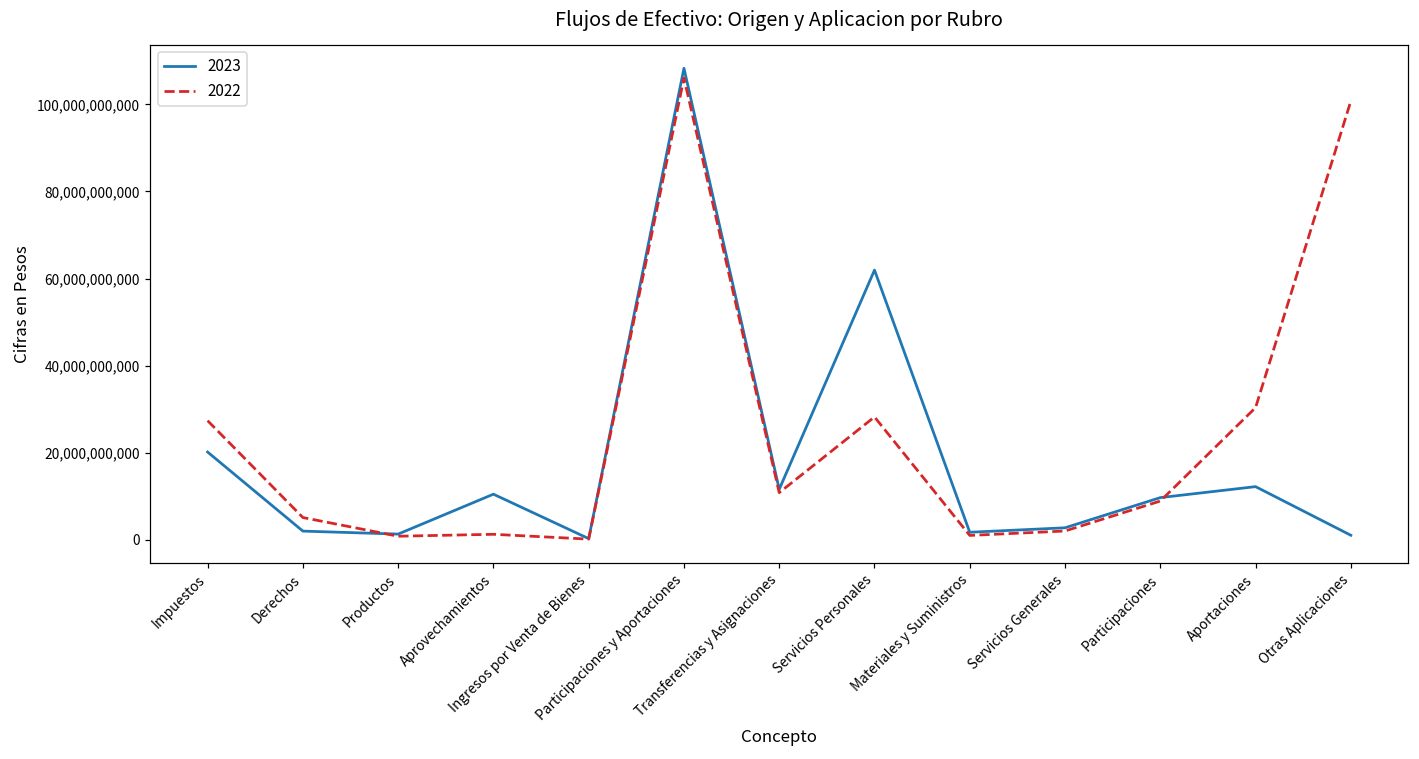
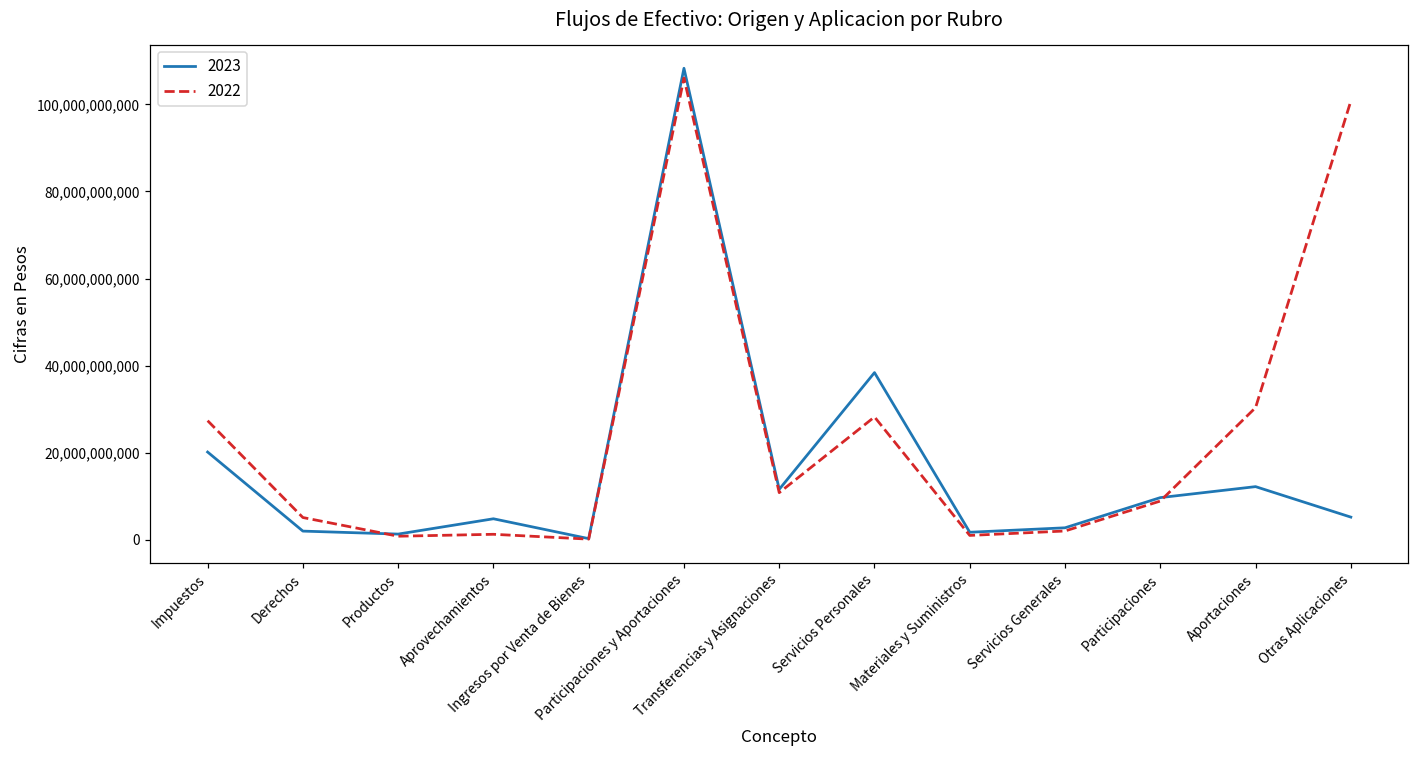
  {
    "2023": {
      "Impuestos": "20,000,000,000",
      "Derechos": "2,000,000,000",
-     "Aprovechamientos": "10,000,000,000",
+     "Aprovechamientos": "5,000,000,000",
      "Participaciones y Aportaciones": "108,000,000,000",
      "Transferencias y Asignaciones": "12,000,000,000",
-     "Servicios Personales": "62,000,000,000",
+     "Servicios Personales": "38,000,000,000",
      "Materiales y Suministros": "2,000,000,000",
      "Servicios Generales": "3,000,000,000",
      "Participaciones": "10,000,000,000",
      "Aportaciones": "12,000,000,000",
-     "Otras Aplicaciones": "1,000,000,000"
+     "Otras Aplicaciones": "5,000,000,000"
    },
    "2022": {
      "Impuestos": "27,000,000,000",
      "Derechos": "5,000,000,000",
      "Aprovechamientos": "1,000,000,000",
      "Participaciones y Aportaciones": "106,000,000,000",
      "Transferencias y Asignaciones": "11,000,000,000",
      "Servicios Personales": "28,000,000,000",
      "Materiales y Suministros": "1,000,000,000",
      "Servicios Generales": "2,000,000,000",
      "Participaciones": "9,000,000,000",
      "Aportaciones": "30,000,000,000",
      "Otras Aplicaciones": "101,000,000,000"
    }
  }
